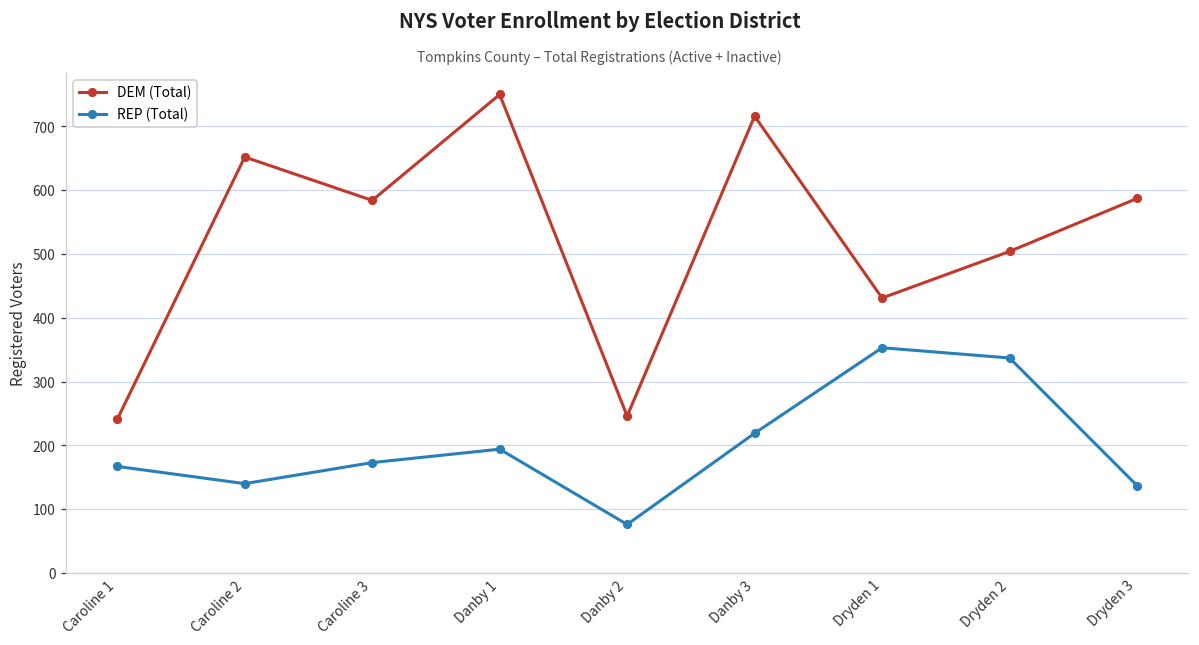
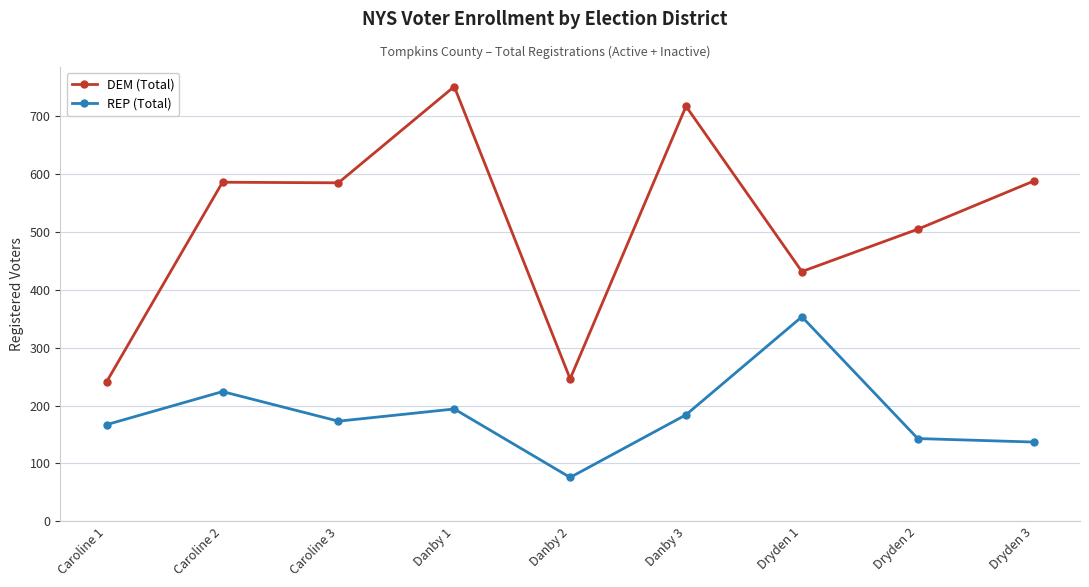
  {
    "DEM (Total)": {
      "Caroline 1": 240,
-     "Caroline 2": 650,
+     "Caroline 2": 590,
      "Caroline 3": 580,
      "Danby 1": 750,
      "Danby 2": 250,
      "Danby 3": 720,
      "Dryden 1": 430,
      "Dryden 2": 500,
      "Dryden 3": 590
    },
    "REP (Total)": {
      "Caroline 1": 170,
-     "Caroline 2": 140,
+     "Caroline 2": 220,
      "Caroline 3": 170,
      "Danby 1": 190,
      "Danby 2": 80,
-     "Danby 3": 220,
+     "Danby 3": 180,
      "Dryden 1": 350,
-     "Dryden 2": 340,
+     "Dryden 2": 140,
      "Dryden 3": 140
    }
  }
